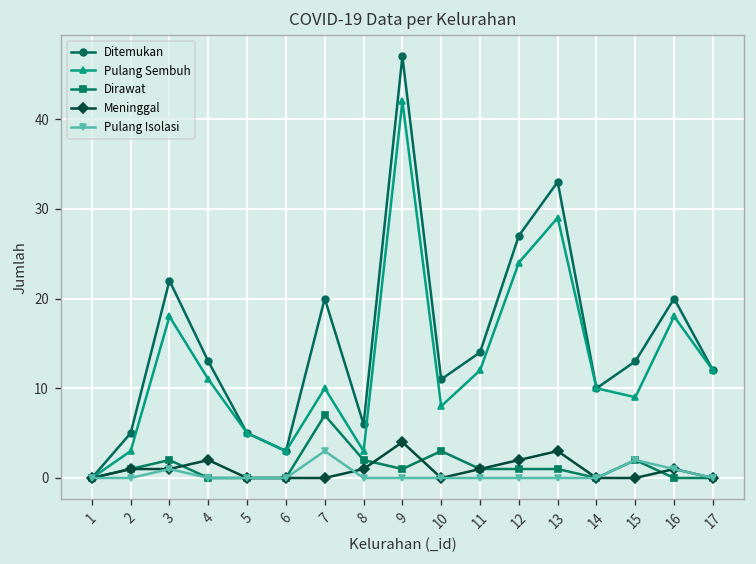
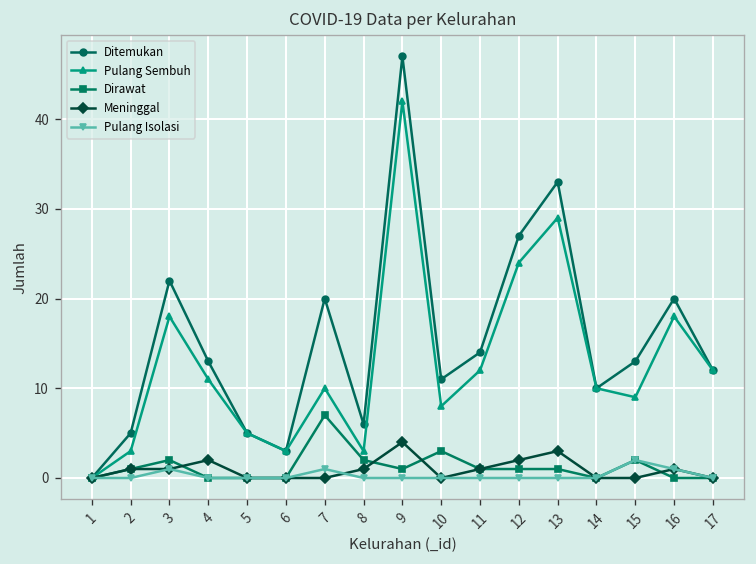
  {
    "Pulang Isolasi": {
      "2": 0,
-     "7": 3,
+     "7": 1,
      "8": 0,
      "9": 0,
      "11": 0,
      "12": 0,
      "13": 0
    }
  }
